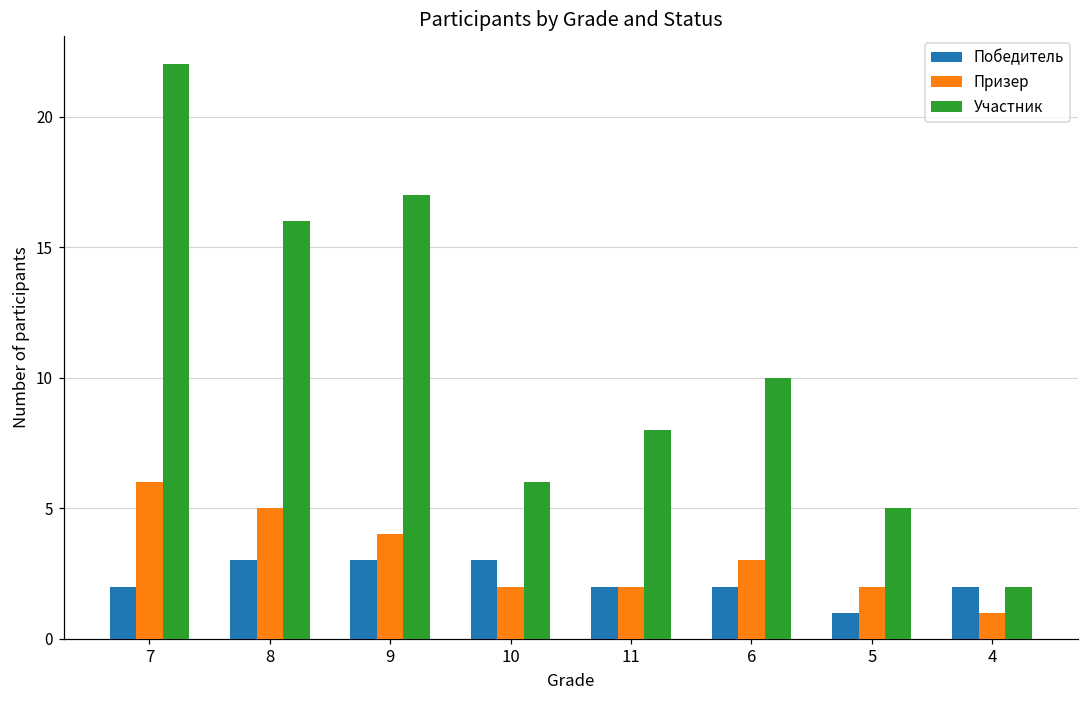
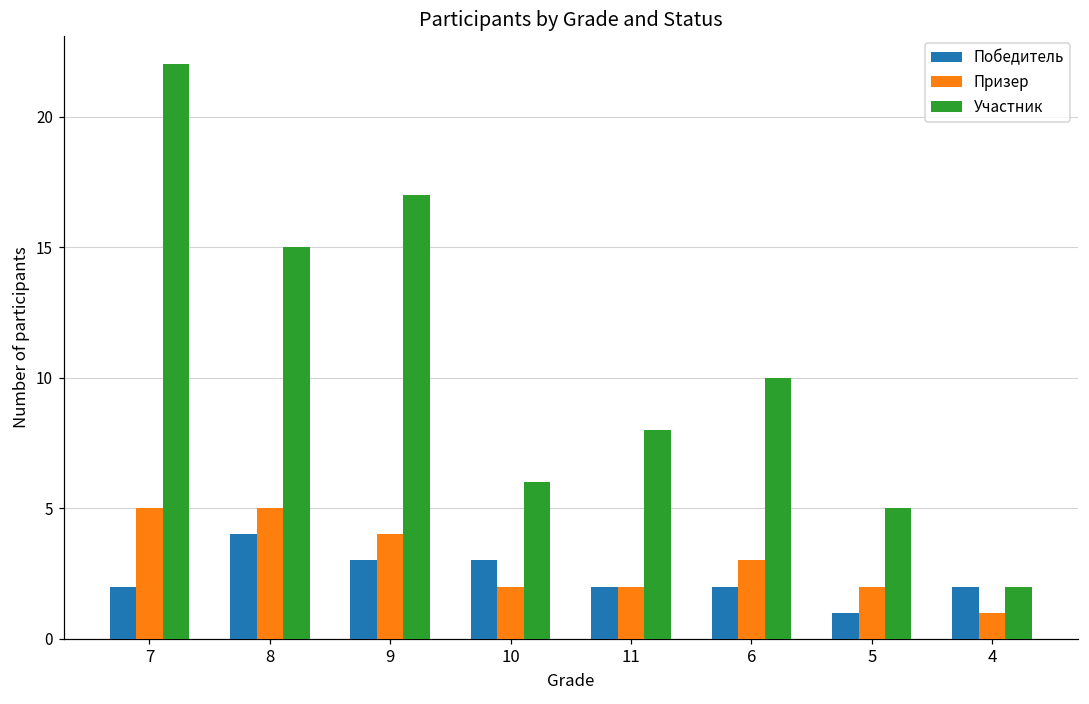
  {
    "Победитель": {
      "7": 2,
-     "8": 3,
+     "8": 4,
      "9": 3,
      "10": 3,
      "11": 2,
      "6": 2,
      "5": 1,
      "4": 2
    },
    "Призер": {
-     "7": 6,
+     "7": 5,
      "8": 5,
      "9": 4,
      "10": 2,
      "11": 2,
      "6": 3,
      "5": 2,
      "4": 1
    },
    "Участник": {
      "7": 22,
-     "8": 16,
+     "8": 15,
      "9": 17,
      "10": 6,
      "11": 8,
      "6": 10,
      "5": 5,
      "4": 2
    }
  }
